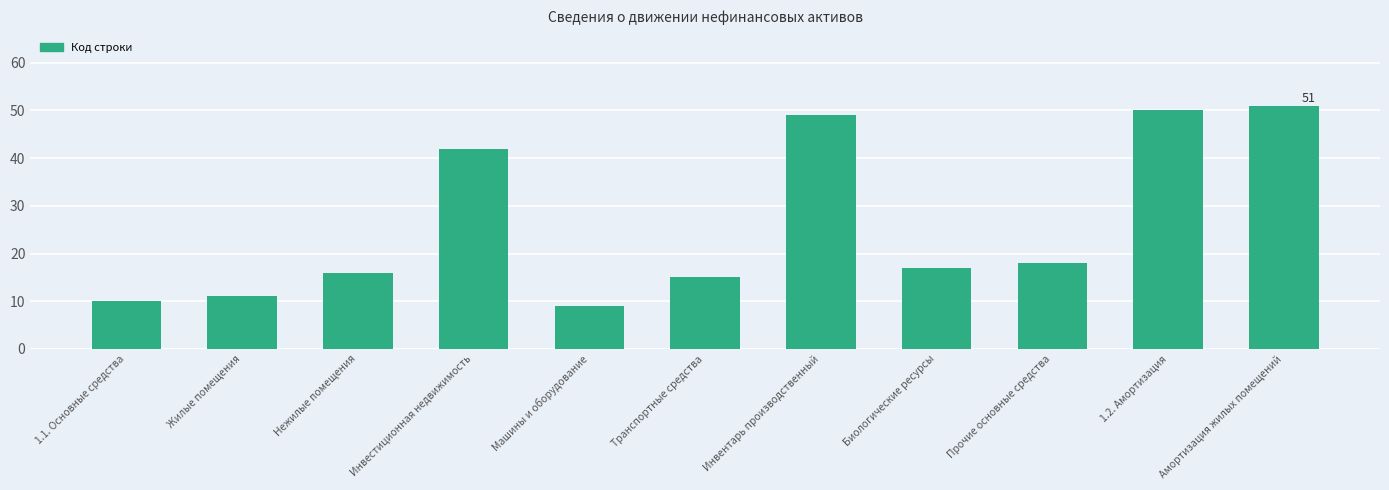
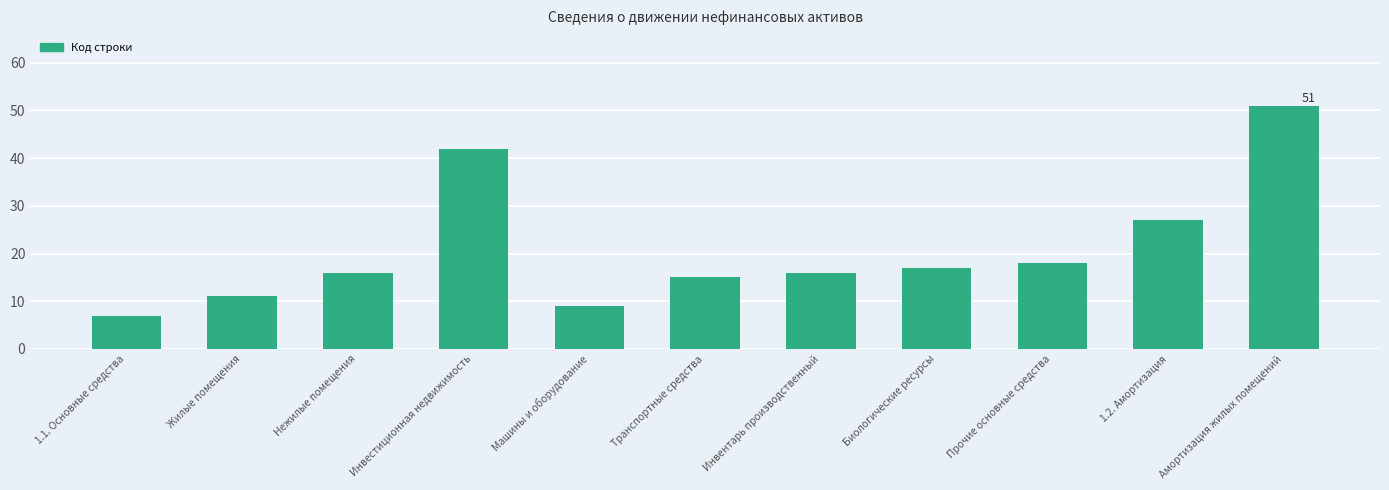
  {
-   "1.1. Основные средства": 10,
+   "1.1. Основные средства": 7,
    "Жилые помещения": 11,
    "Нежилые помещения": 16,
    "Инвестиционная недвижимость": 42,
    "Машины и оборудование": 9,
    "Транспортные средства": 15,
-   "Инвентарь производственный": 49,
+   "Инвентарь производственный": 16,
    "Биологические ресурсы": 17,
    "Прочие основные средства": 18,
-   "1.2. Амортизация": 50
+   "1.2. Амортизация": 27
  }
